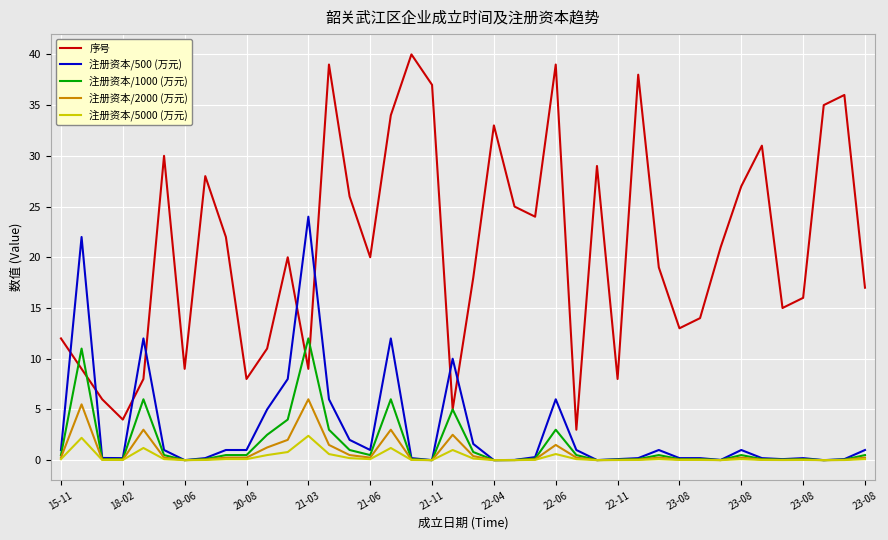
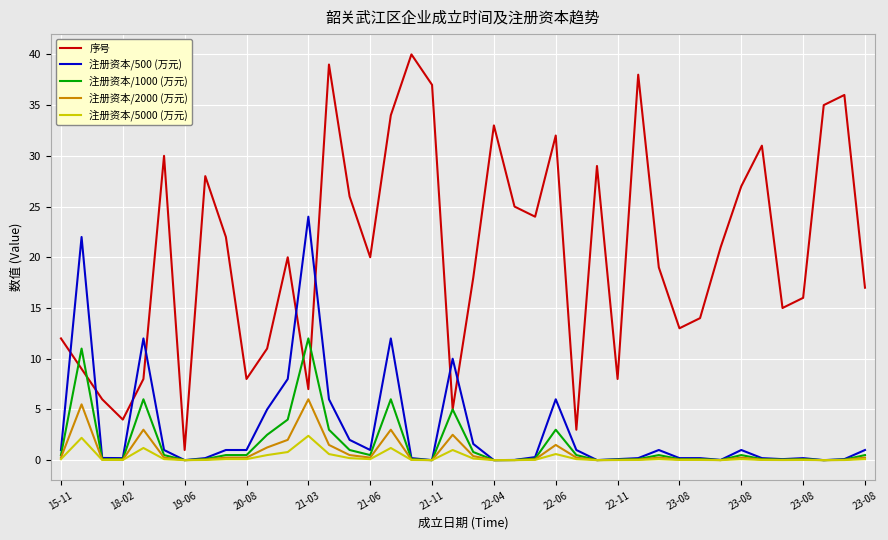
  {
    "序号": {
      "15-11": 12,
      "18-02": 4,
-     "19-06": 9,
+     "19-06": 1,
      "20-08": 8,
-     "21-03": 9,
+     "21-03": 7,
      "21-06": 20,
      "21-11": 37,
      "22-04": 33,
-     "22-06": 39,
+     "22-06": 32,
      "22-11": 8
    },
    "注册资本/500 (万元)": {
      "15-11": 1,
      "20-08": 1,
      "21-03": 24,
      "21-06": 1,
      "22-06": 6
    },
    "注册资本/1000 (万元)": {
      "21-03": 12,
      "22-06": 3
    },
    "注册资本/2000 (万元)": {
      "21-03": 6,
      "22-06": 1.5
    },
    "注册资本/5000 (万元)": {
      "21-03": 2.4,
      "22-06": 0.6
    }
  }
